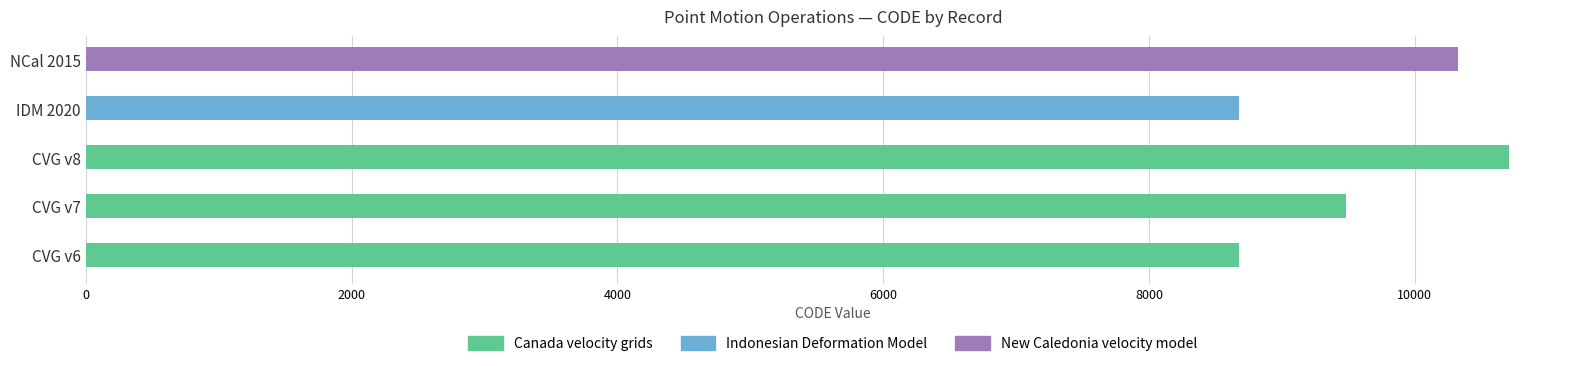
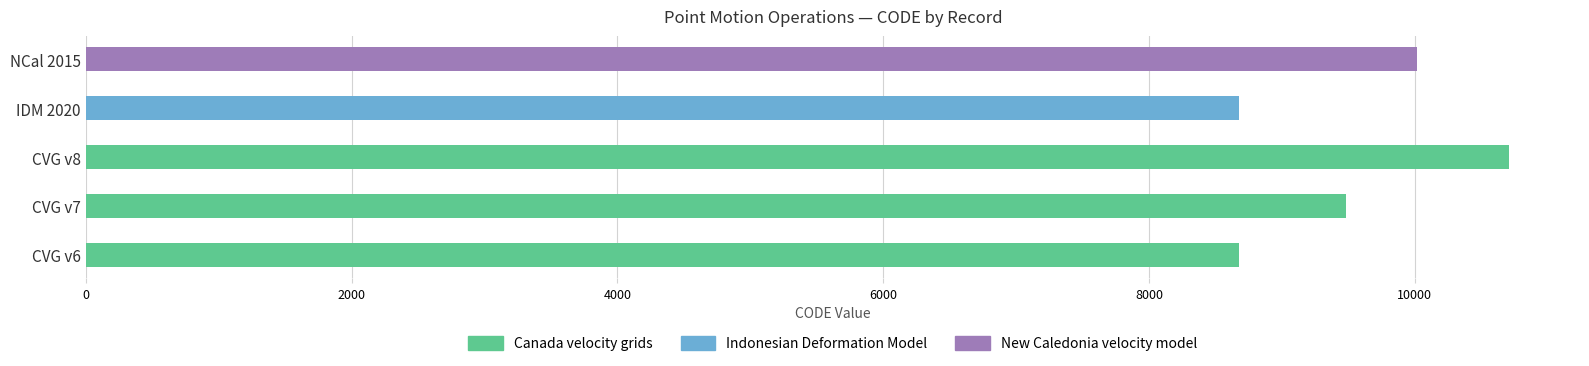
  {
-   "NCal 2015": 10320,
+   "NCal 2015": 10010,
    "IDM 2020": 8680,
    "CVG v8": 10710,
    "CVG v7": 9480,
    "CVG v6": 8680
  }
